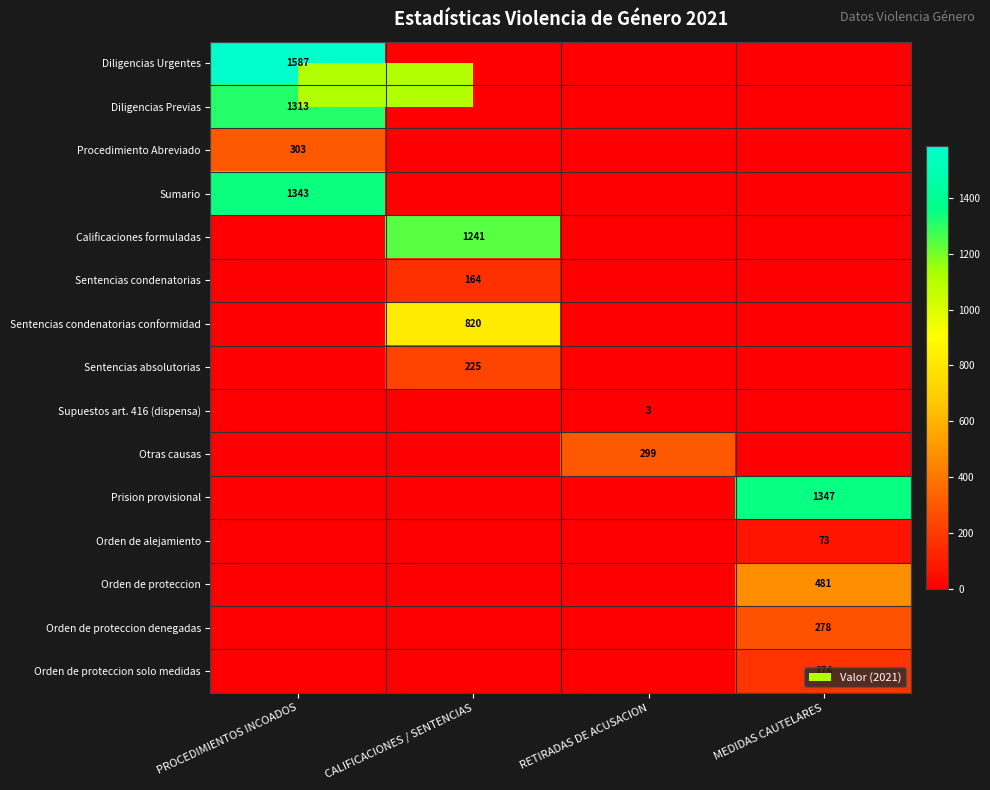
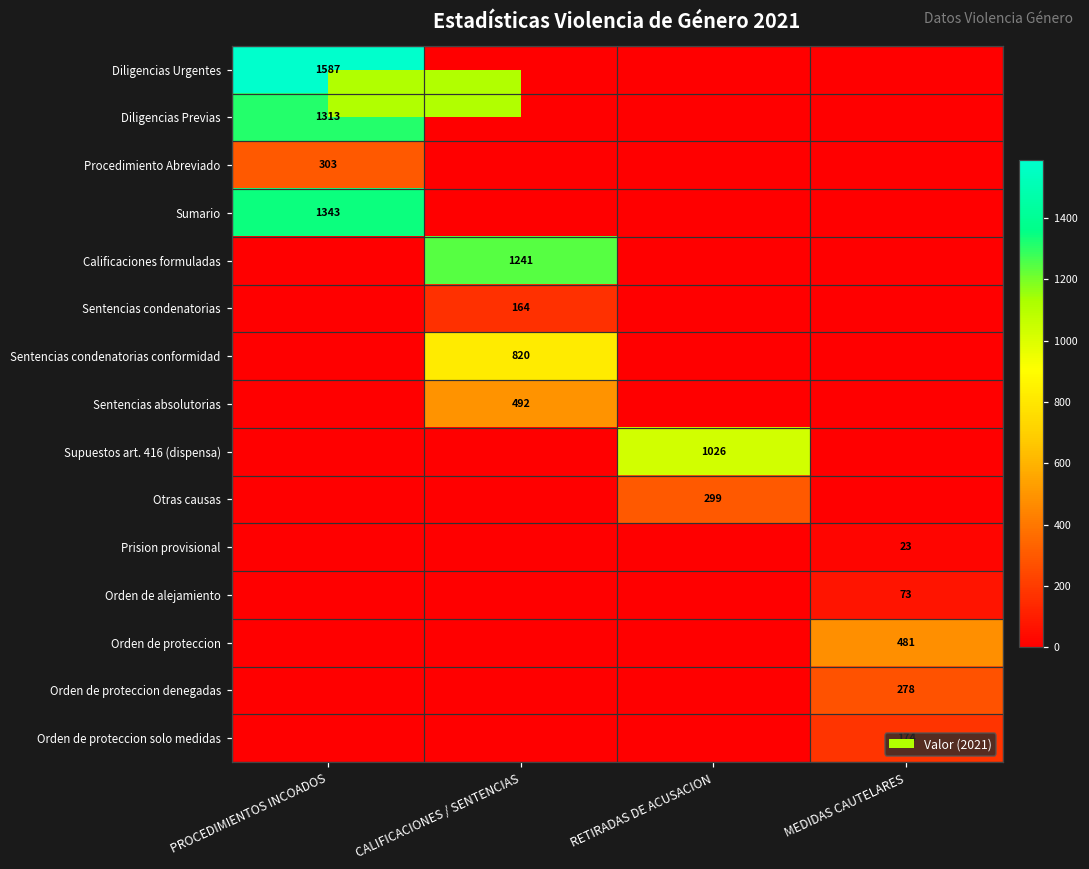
  {
    "Procedimiento Abreviado": {
      "PROCEDIMIENTOS INCOADOS": 303
    },
    "Sumario": {
      "PROCEDIMIENTOS INCOADOS": 1343
    },
    "Calificaciones formuladas": {
      "CALIFICACIONES / SENTENCIAS": 1241
    },
    "Sentencias condenatorias": {
      "CALIFICACIONES / SENTENCIAS": 164
    },
    "Sentencias condenatorias conformidad": {
      "CALIFICACIONES / SENTENCIAS": 820
    },
    "Sentencias absolutorias": {
-     "CALIFICACIONES / SENTENCIAS": 225
+     "CALIFICACIONES / SENTENCIAS": 492
    },
    "Supuestos art. 416 (dispensa)": {
-     "RETIRADAS DE ACUSACION": 3
+     "RETIRADAS DE ACUSACION": 1026
    },
    "Otras causas": {
      "RETIRADAS DE ACUSACION": 299
    },
    "Prision provisional": {
-     "MEDIDAS CAUTELARES": 1347
+     "MEDIDAS CAUTELARES": 23
    },
    "Orden de alejamiento": {
      "MEDIDAS CAUTELARES": 73
    },
    "Orden de proteccion": {
      "MEDIDAS CAUTELARES": 481
    },
    "Orden de proteccion denegadas": {
      "MEDIDAS CAUTELARES": 278
    }
  }
